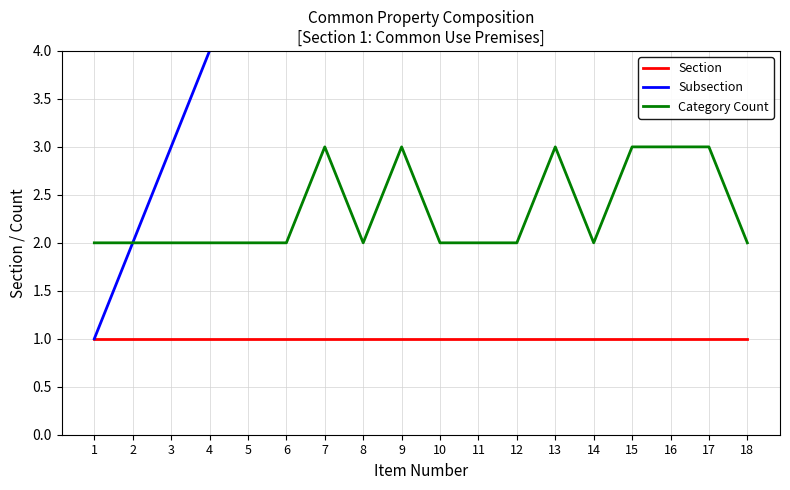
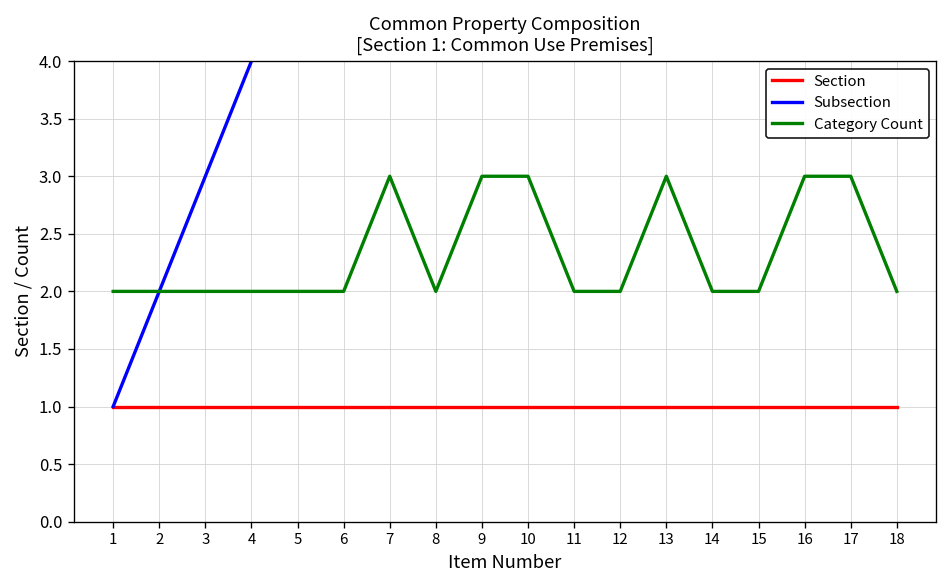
  {
    "Section": {
      "2": 1,
      "3": 1,
      "4": 1,
      "5": 1,
      "6": 1,
      "7": 1,
      "8": 1,
      "9": 1,
      "10": 1,
      "11": 1,
      "12": 1,
      "13": 1,
      "14": 1,
      "15": 1,
      "16": 1,
      "17": 1,
      "18": 1
    },
    "Subsection": {
      "3": 3,
      "4": 4
    },
    "Category Count": {
      "1": 2,
      "3": 2,
      "4": 2,
      "5": 2,
      "6": 2,
      "7": 3,
      "8": 2,
      "9": 3,
-     "10": 2,
+     "10": 3,
      "11": 2,
      "12": 2,
      "13": 3,
      "14": 2,
-     "15": 3,
+     "15": 2,
      "16": 3,
      "17": 3,
      "18": 2
    }
  }
